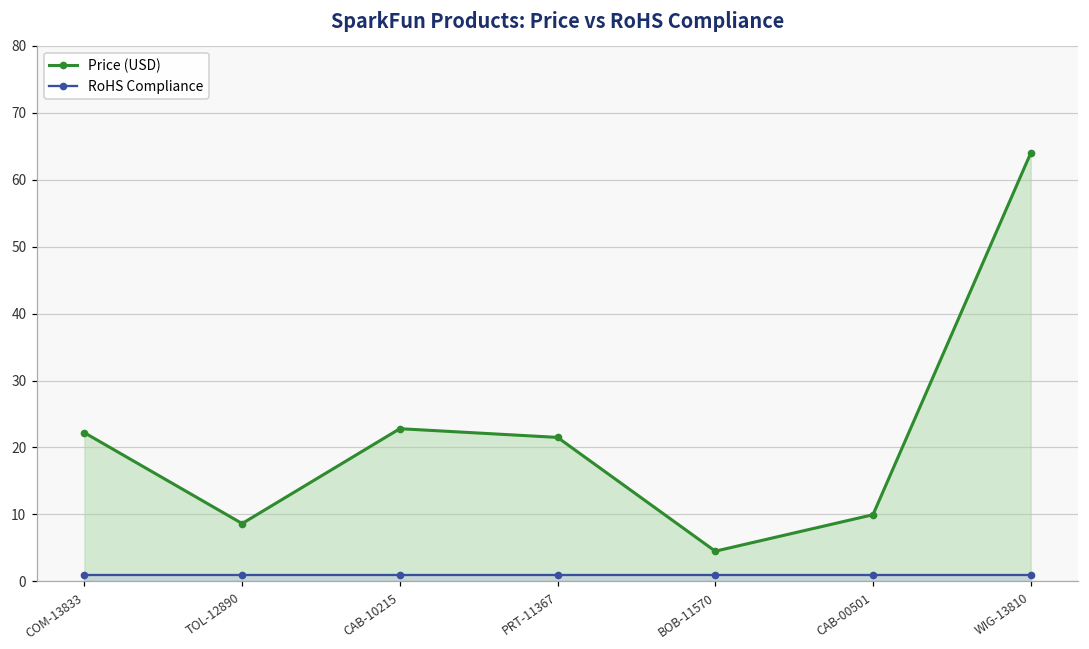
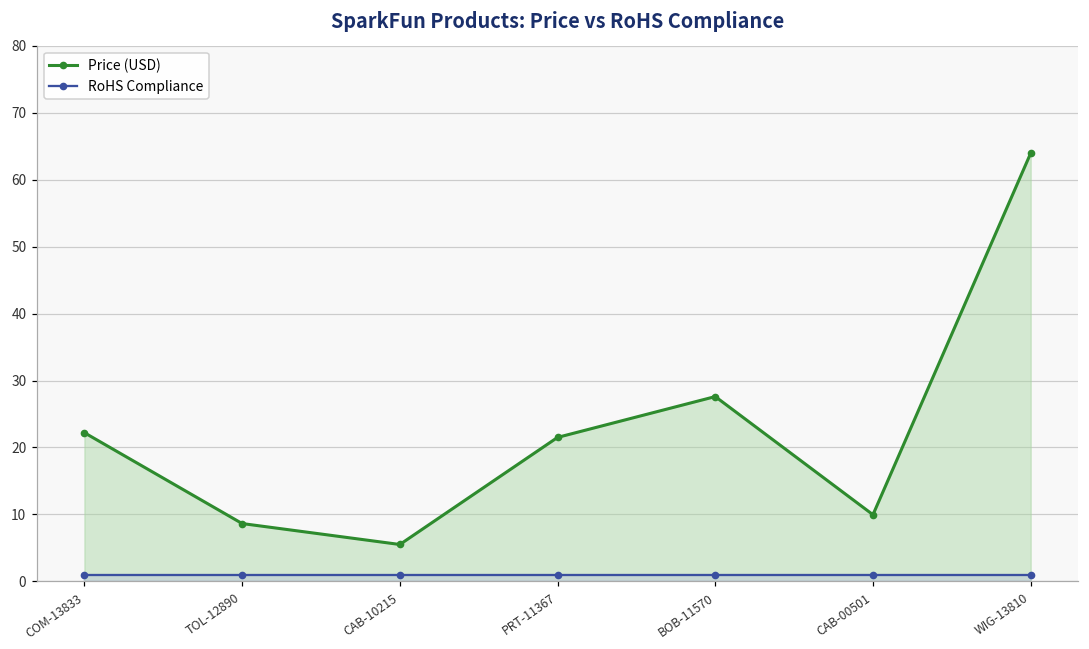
  {
    "Price (USD)": {
      "COM-13833": 22,
      "TOL-12890": 9,
-     "CAB-10215": 23,
+     "CAB-10215": 6,
      "PRT-11367": 22,
-     "BOB-11570": 5,
+     "BOB-11570": 28,
      "CAB-00501": 10,
      "WIG-13810": 64
    },
    "RoHS Compliance": {
      "COM-13833": 1,
      "TOL-12890": 1,
      "CAB-10215": 1,
      "PRT-11367": 1,
      "BOB-11570": 1,
      "CAB-00501": 1,
      "WIG-13810": 1
    }
  }
